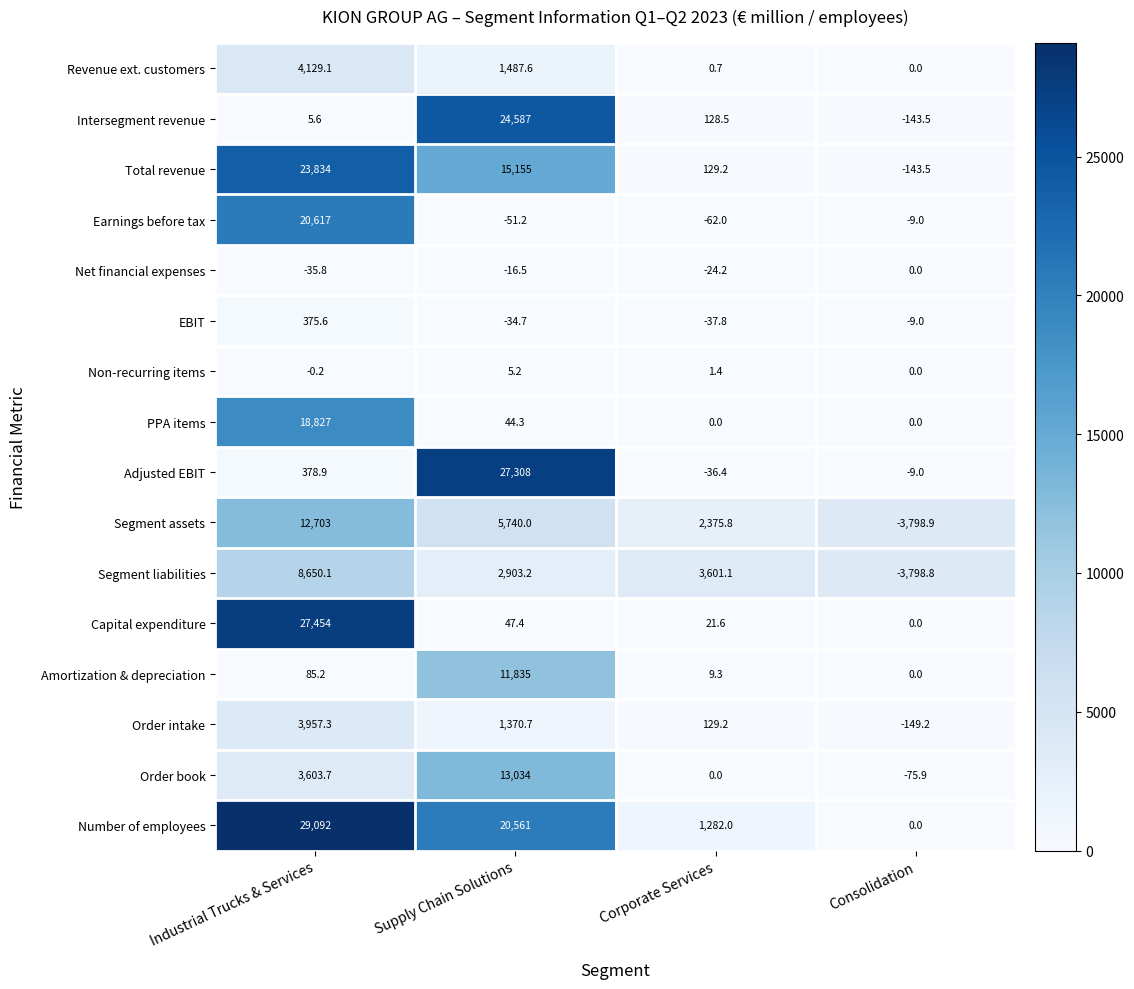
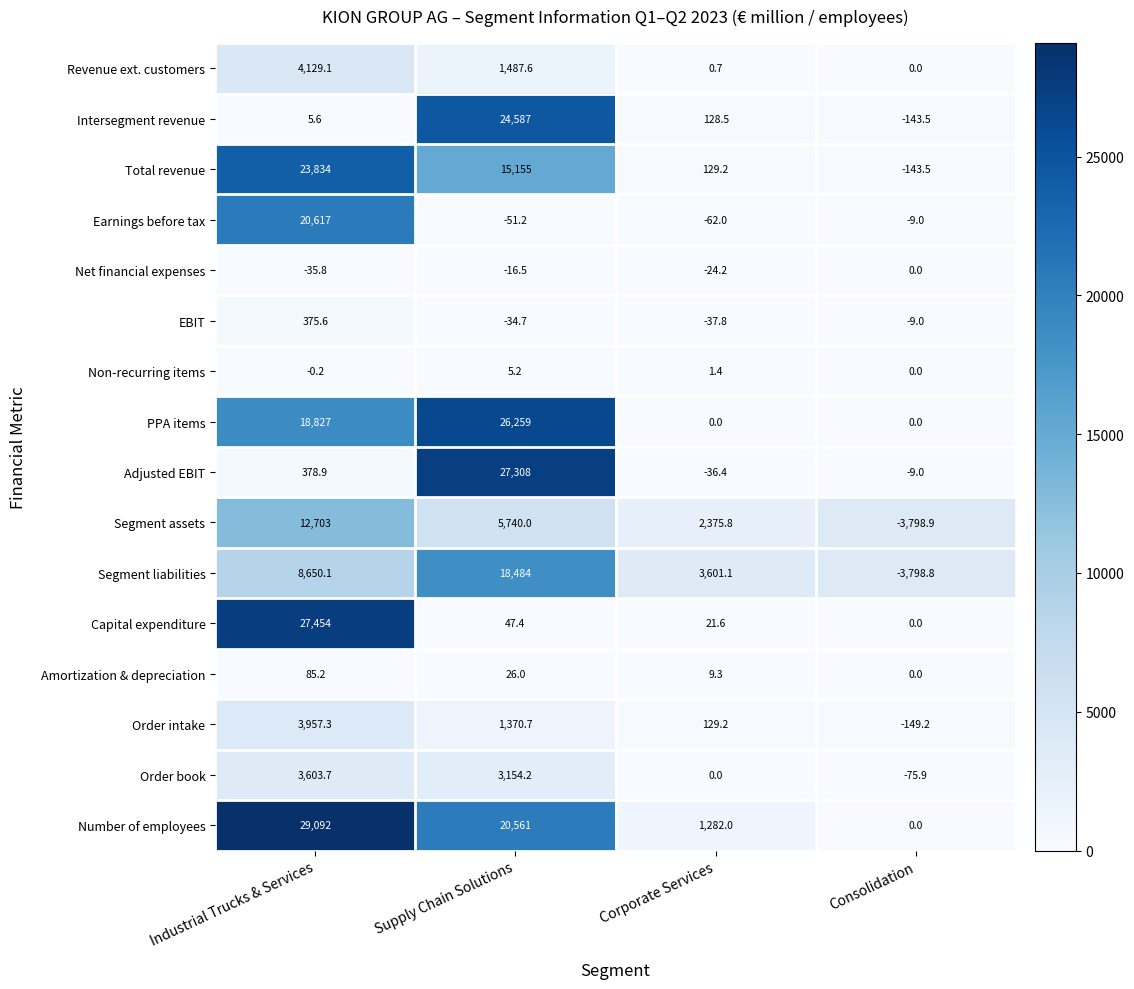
  {
    "Revenue ext. customers": {
      "Industrial Trucks & Services": "4,129.1",
      "Supply Chain Solutions": "1,487.6",
      "Corporate Services": "0.7",
      "Consolidation": "0.0"
    },
    "Intersegment revenue": {
      "Industrial Trucks & Services": "5.6",
      "Supply Chain Solutions": "24,587",
      "Corporate Services": "128.5",
      "Consolidation": "-143.5"
    },
    "Total revenue": {
      "Industrial Trucks & Services": "23,834",
      "Supply Chain Solutions": "15,155",
      "Corporate Services": "129.2",
      "Consolidation": "-143.5"
    },
    "Earnings before tax": {
      "Industrial Trucks & Services": "20,617",
      "Supply Chain Solutions": "-51.2",
      "Corporate Services": "-62.0",
      "Consolidation": "-9.0"
    },
    "Net financial expenses": {
      "Industrial Trucks & Services": "-35.8",
      "Supply Chain Solutions": "-16.5",
      "Corporate Services": "-24.2",
      "Consolidation": "0.0"
    },
    "EBIT": {
      "Industrial Trucks & Services": "375.6",
      "Supply Chain Solutions": "-34.7",
      "Corporate Services": "-37.8",
      "Consolidation": "-9.0"
    },
    "Non-recurring items": {
      "Industrial Trucks & Services": "-0.2",
      "Supply Chain Solutions": "5.2",
      "Corporate Services": "1.4",
      "Consolidation": "0.0"
    },
    "PPA items": {
      "Industrial Trucks & Services": "18,827",
-     "Supply Chain Solutions": "44.3",
+     "Supply Chain Solutions": "26,259",
      "Corporate Services": "0.0",
      "Consolidation": "0.0"
    },
    "Adjusted EBIT": {
      "Industrial Trucks & Services": "378.9",
      "Supply Chain Solutions": "27,308",
      "Corporate Services": "-36.4",
      "Consolidation": "-9.0"
    },
    "Segment assets": {
      "Industrial Trucks & Services": "12,703",
      "Supply Chain Solutions": "5,740.0",
      "Corporate Services": "2,375.8",
      "Consolidation": "-3,798.9"
    },
    "Segment liabilities": {
      "Industrial Trucks & Services": "8,650.1",
-     "Supply Chain Solutions": "2,903.2",
+     "Supply Chain Solutions": "18,484",
      "Corporate Services": "3,601.1",
      "Consolidation": "-3,798.8"
    },
    "Capital expenditure": {
      "Industrial Trucks & Services": "27,454",
      "Supply Chain Solutions": "47.4",
      "Corporate Services": "21.6",
      "Consolidation": "0.0"
    },
    "Amortization & depreciation": {
      "Industrial Trucks & Services": "85.2",
-     "Supply Chain Solutions": "11,835",
+     "Supply Chain Solutions": "26.0",
      "Corporate Services": "9.3",
      "Consolidation": "0.0"
    },
    "Order intake": {
      "Industrial Trucks & Services": "3,957.3",
      "Supply Chain Solutions": "1,370.7",
      "Corporate Services": "129.2",
      "Consolidation": "-149.2"
    },
    "Order book": {
      "Industrial Trucks & Services": "3,603.7",
-     "Supply Chain Solutions": "13,034",
+     "Supply Chain Solutions": "3,154.2",
      "Corporate Services": "0.0",
      "Consolidation": "-75.9"
    },
    "Number of employees": {
      "Industrial Trucks & Services": "29,092",
      "Supply Chain Solutions": "20,561",
      "Corporate Services": "1,282.0",
      "Consolidation": "0.0"
    }
  }
